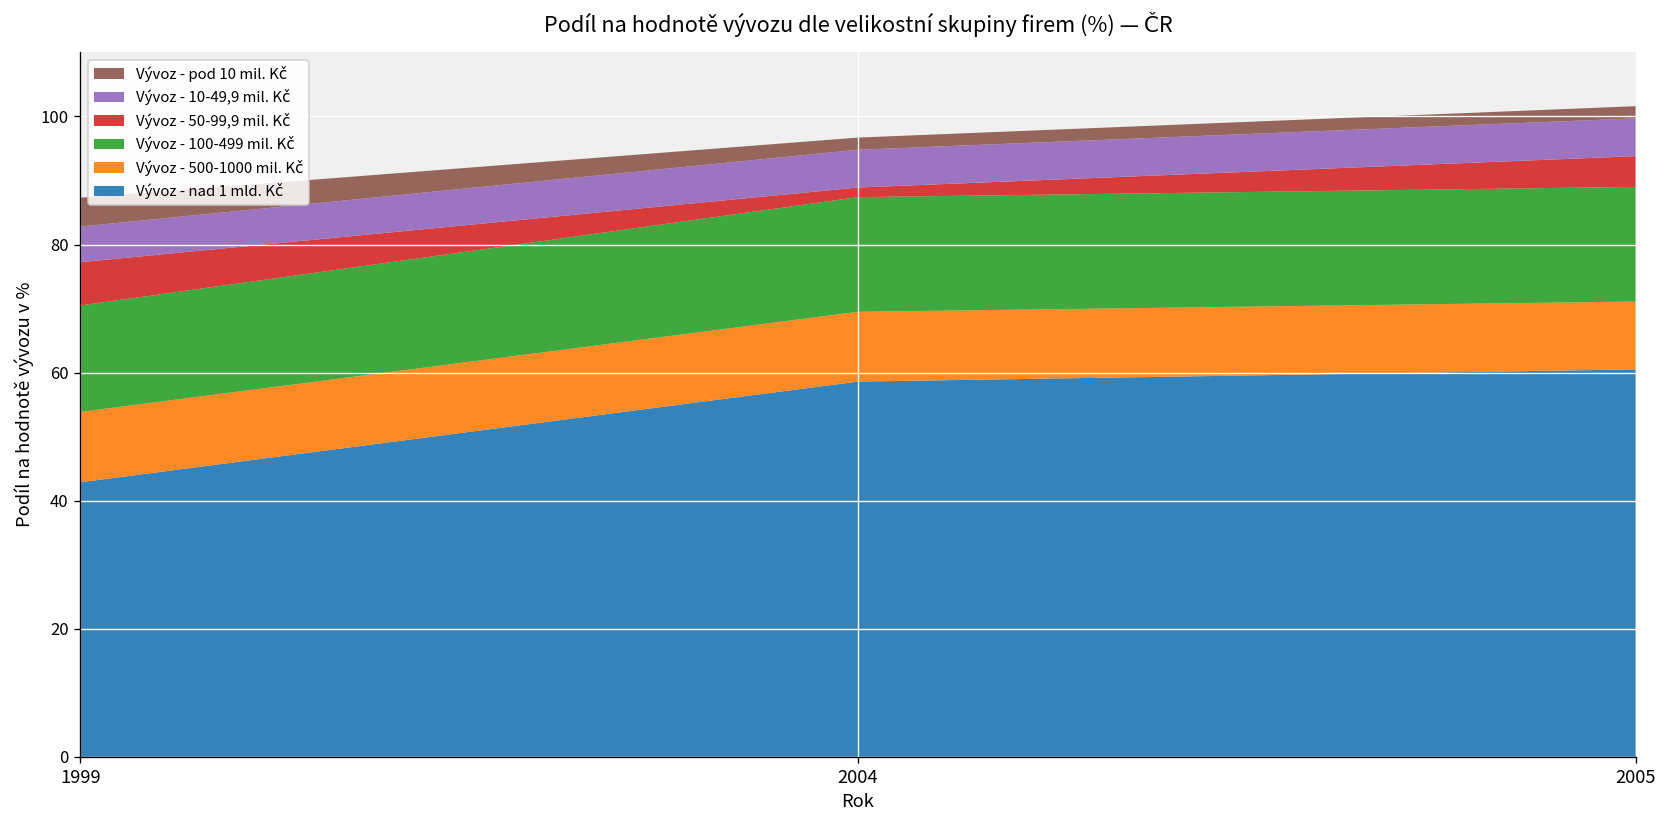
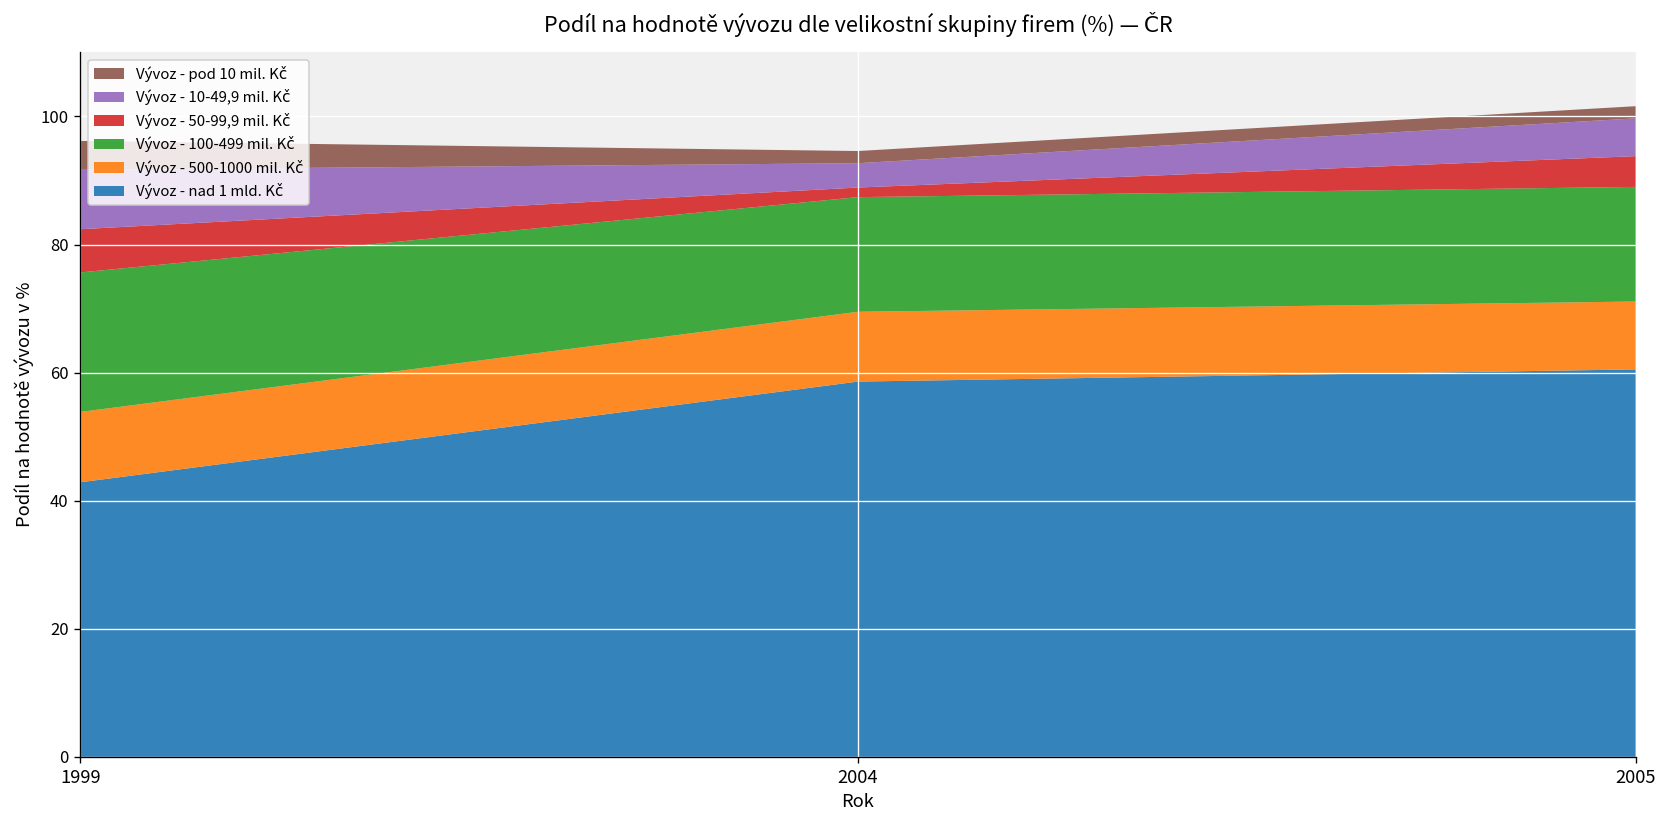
  {
    "Vývoz - nad 1 mld. Kč": {
      "1999": 43,
      "2004": 59,
      "2005": 61
    },
    "Vývoz - 500-1000 mil. Kč": {
      "1999": 11,
      "2004": 11,
      "2005": 11
    },
    "Vývoz - 100-499 mil. Kč": {
-     "1999": 17,
+     "1999": 22,
      "2004": 18,
      "2005": 18
    },
    "Vývoz - 50-99,9 mil. Kč": {
      "1999": 7,
      "2004": 2,
      "2005": 5
    },
    "Vývoz - 10-49,9 mil. Kč": {
-     "1999": 6,
-     "2004": 6,
+     "1999": 9,
+     "2004": 4,
      "2005": 6
    },
    "Vývoz - pod 10 mil. Kč": {
      "1999": 5,
      "2004": 2,
      "2005": 2
    }
  }
